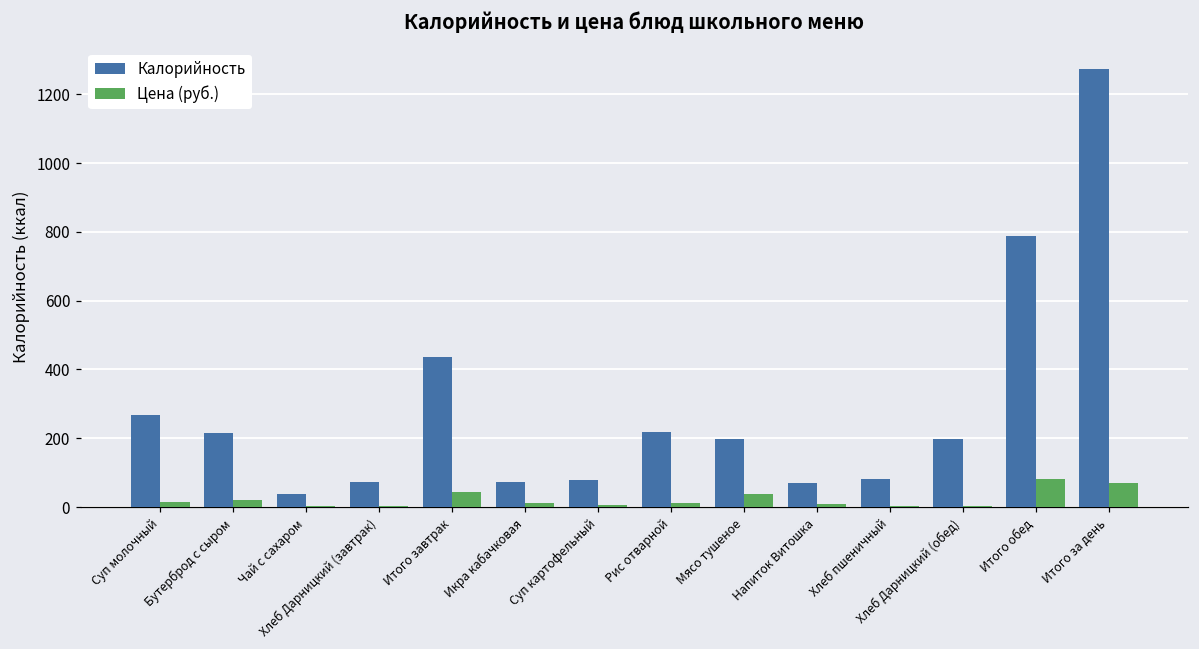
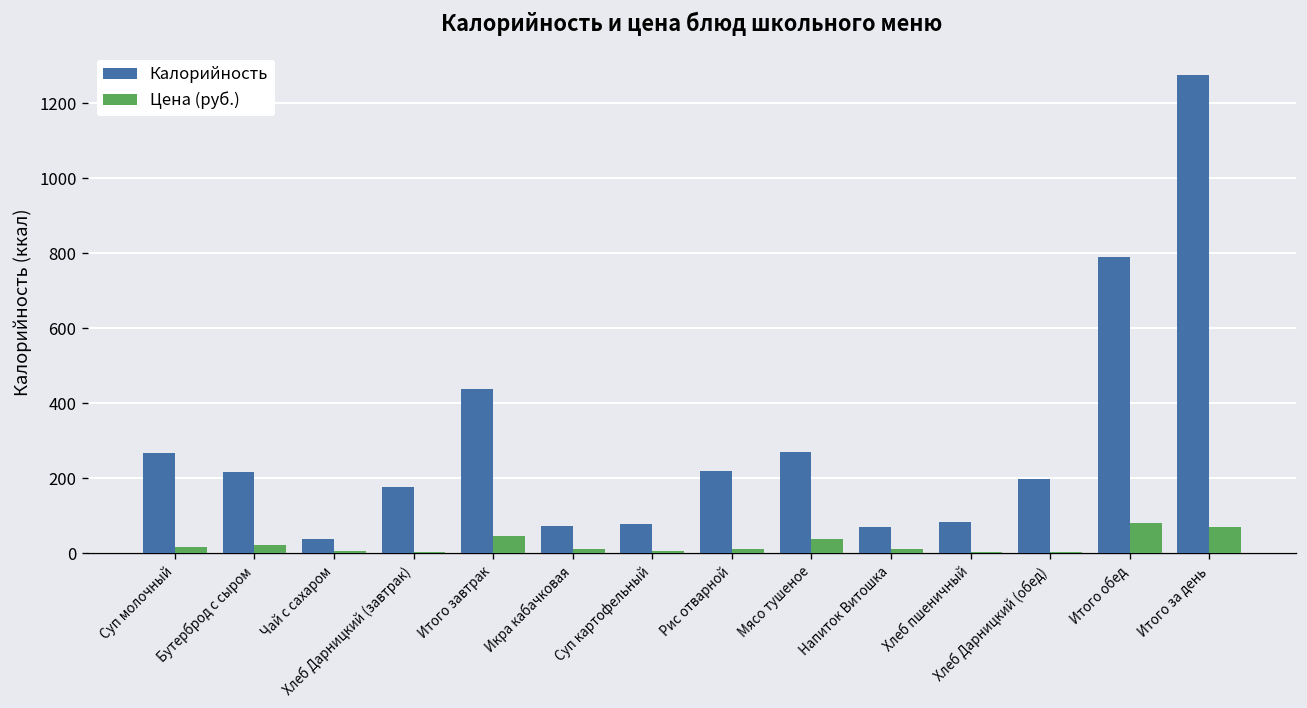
  {
    "Калорийность": {
      "Суп молочный": 270,
      "Бутерброд с сыром": 220,
      "Чай с сахаром": 40,
-     "Хлеб Дарницкий (завтрак)": 70,
+     "Хлеб Дарницкий (завтрак)": 180,
      "Итого завтрак": 440,
      "Икра кабачковая": 70,
      "Суп картофельный": 80,
      "Рис отварной": 220,
-     "Мясо тушеное": 200,
+     "Мясо тушеное": 270,
      "Напиток Витошка": 70,
      "Хлеб пшеничный": 80,
      "Хлеб Дарницкий (обед)": 200,
      "Итого обед": 790,
      "Итого за день": 1270
    },
    "Цена (руб.)": {
      "Суп молочный": 20,
      "Бутерброд с сыром": 20,
      "Итого завтрак": 40,
      "Икра кабачковая": 10,
      "Рис отварной": 10,
      "Мясо тушеное": 40,
      "Напиток Витошка": 10,
      "Итого обед": 80,
      "Итого за день": 70
    }
  }
